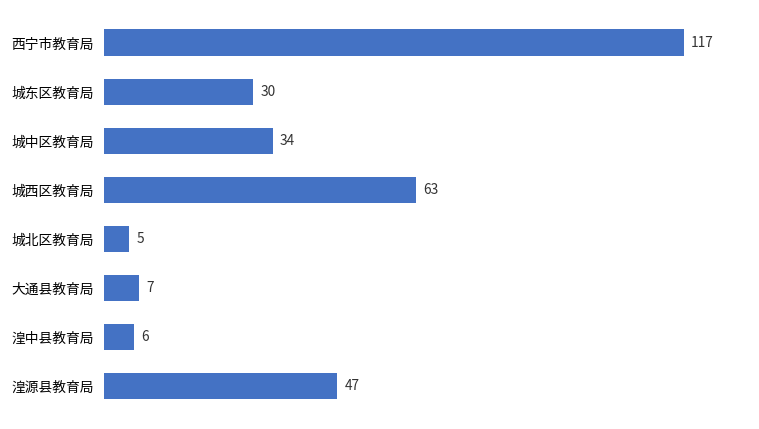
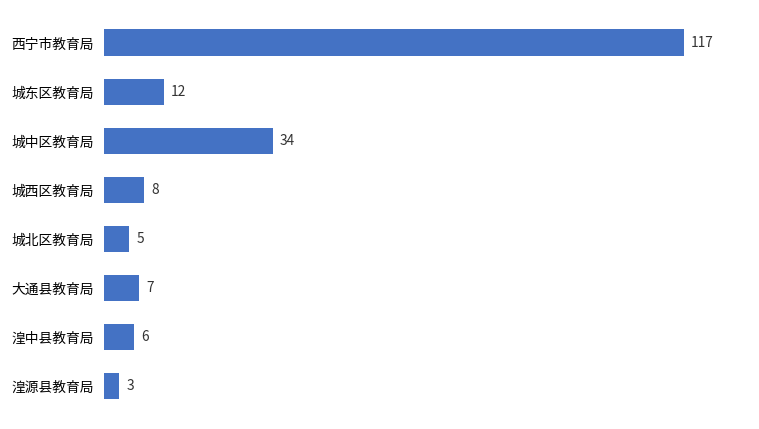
  {
    "西宁市教育局": 117,
-   "城东区教育局": 30,
+   "城东区教育局": 12,
    "城中区教育局": 34,
-   "城西区教育局": 63,
+   "城西区教育局": 8,
    "城北区教育局": 5,
    "大通县教育局": 7,
    "湟中县教育局": 6,
-   "湟源县教育局": 47
+   "湟源县教育局": 3
  }
